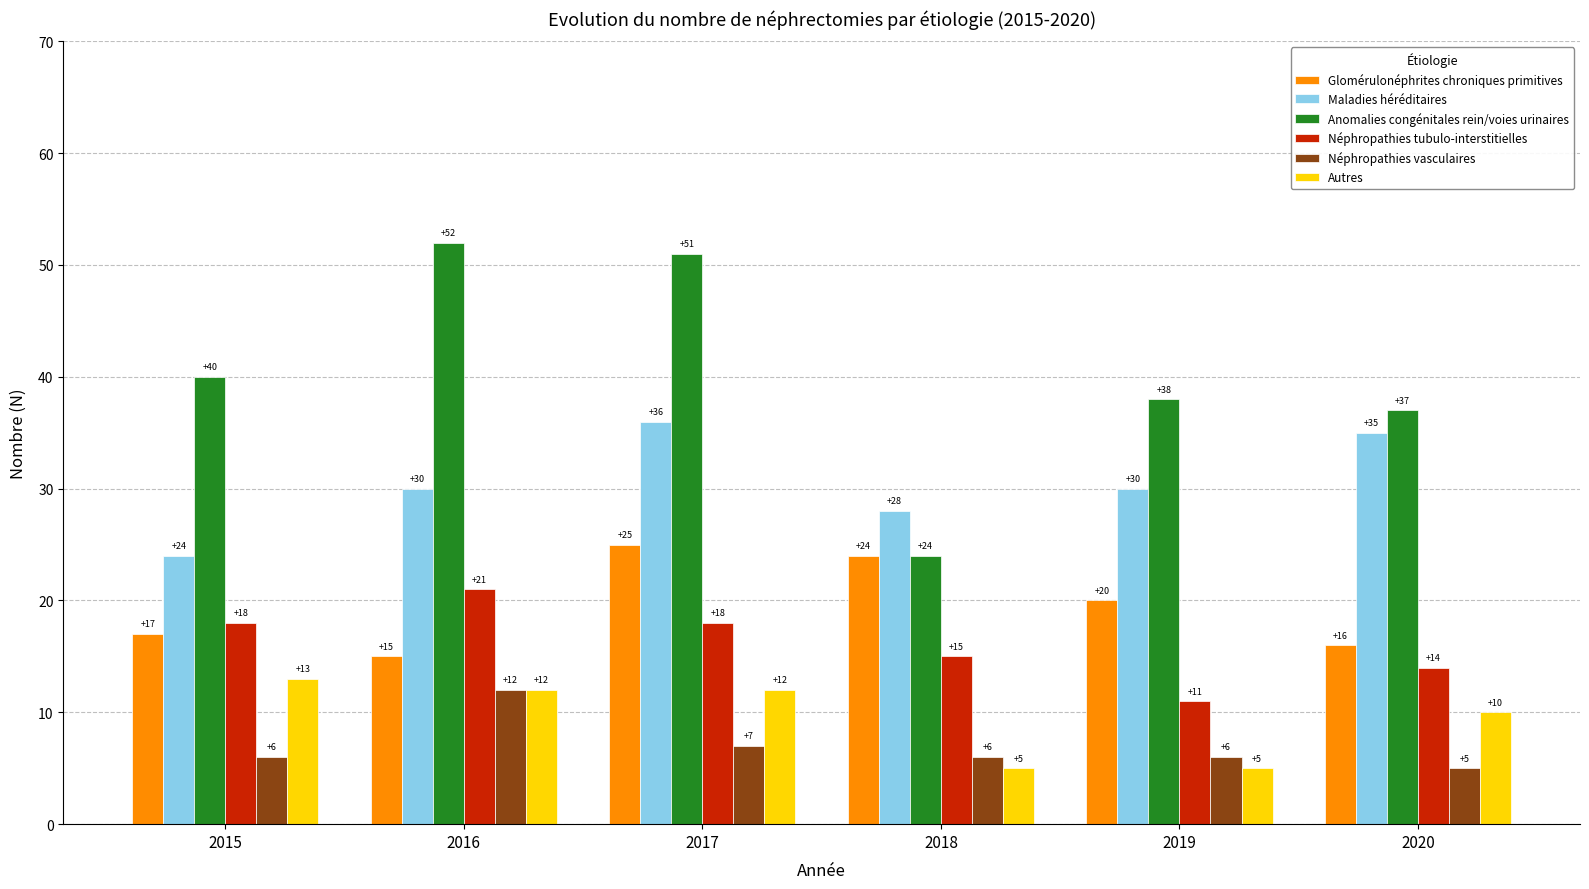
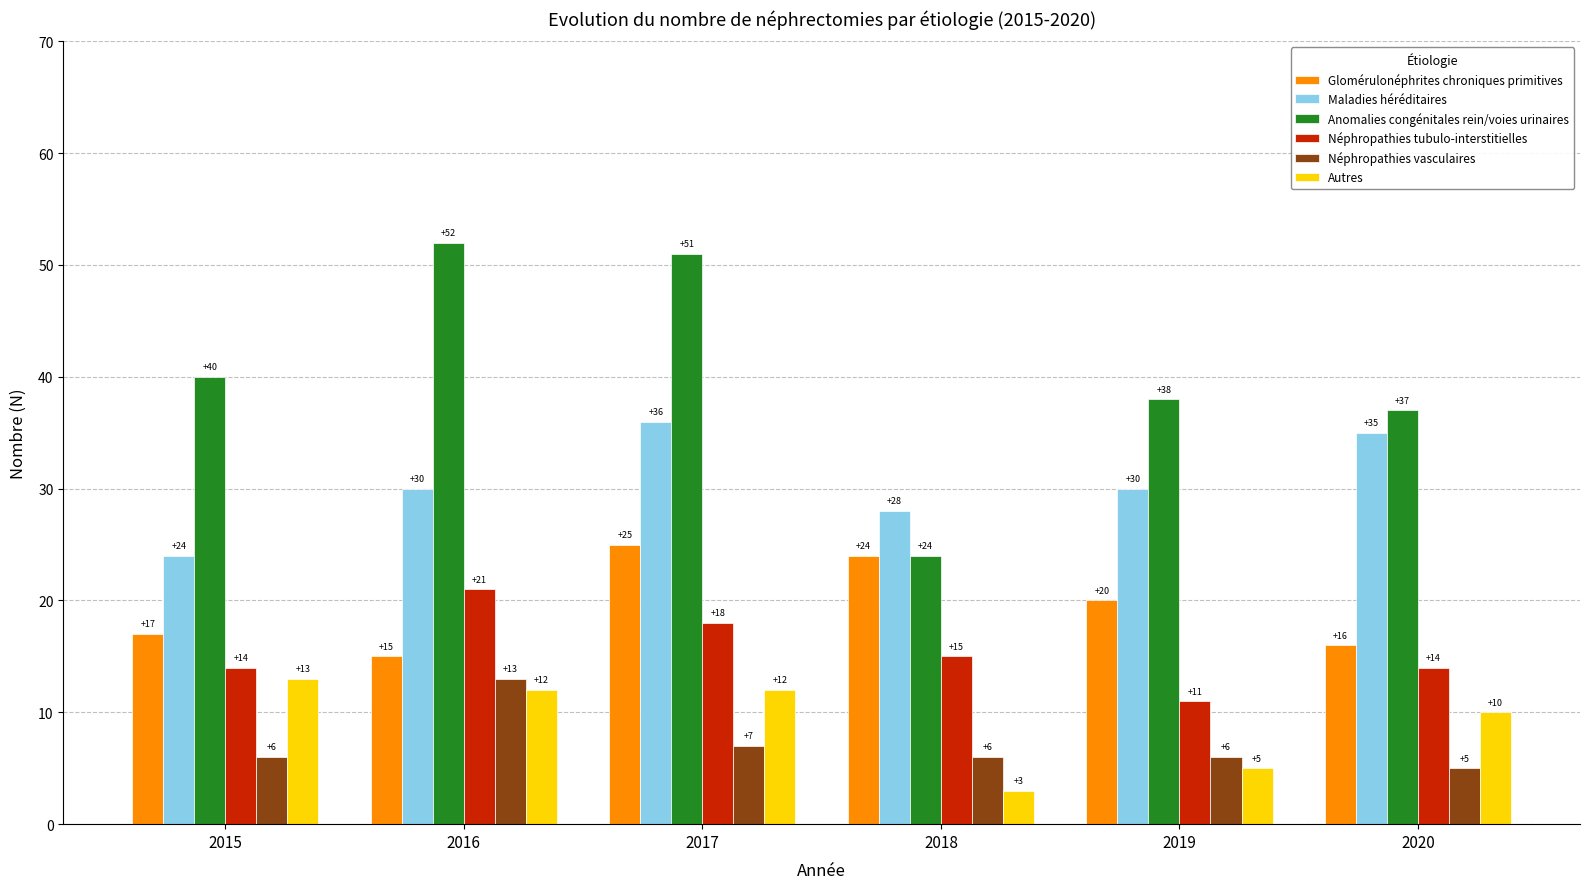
  {
    "Glomérulonéphrites chroniques primitives": {
      "2015": "+17",
      "2016": "+15",
      "2017": "+25",
      "2018": "+24",
      "2019": "+20",
      "2020": "+16"
    },
    "Maladies héréditaires": {
      "2015": "+24",
      "2016": "+30",
      "2017": "+36",
      "2018": "+28",
      "2019": "+30",
      "2020": "+35"
    },
    "Néphropathies tubulo-interstitielles": {
-     "2015": "+18",
+     "2015": "+14",
      "2016": "+21",
      "2017": "+18",
      "2018": "+15",
      "2019": "+11",
      "2020": "+14"
    },
    "Néphropathies vasculaires": {
      "2015": "+6",
-     "2016": "+12",
+     "2016": "+13",
      "2017": "+7",
      "2018": "+6",
      "2019": "+6",
      "2020": "+5"
    },
    "Autres": {
      "2015": "+13",
      "2016": "+12",
      "2017": "+12",
-     "2018": "+5",
+     "2018": "+3",
      "2019": "+5",
      "2020": "+10"
    }
  }
